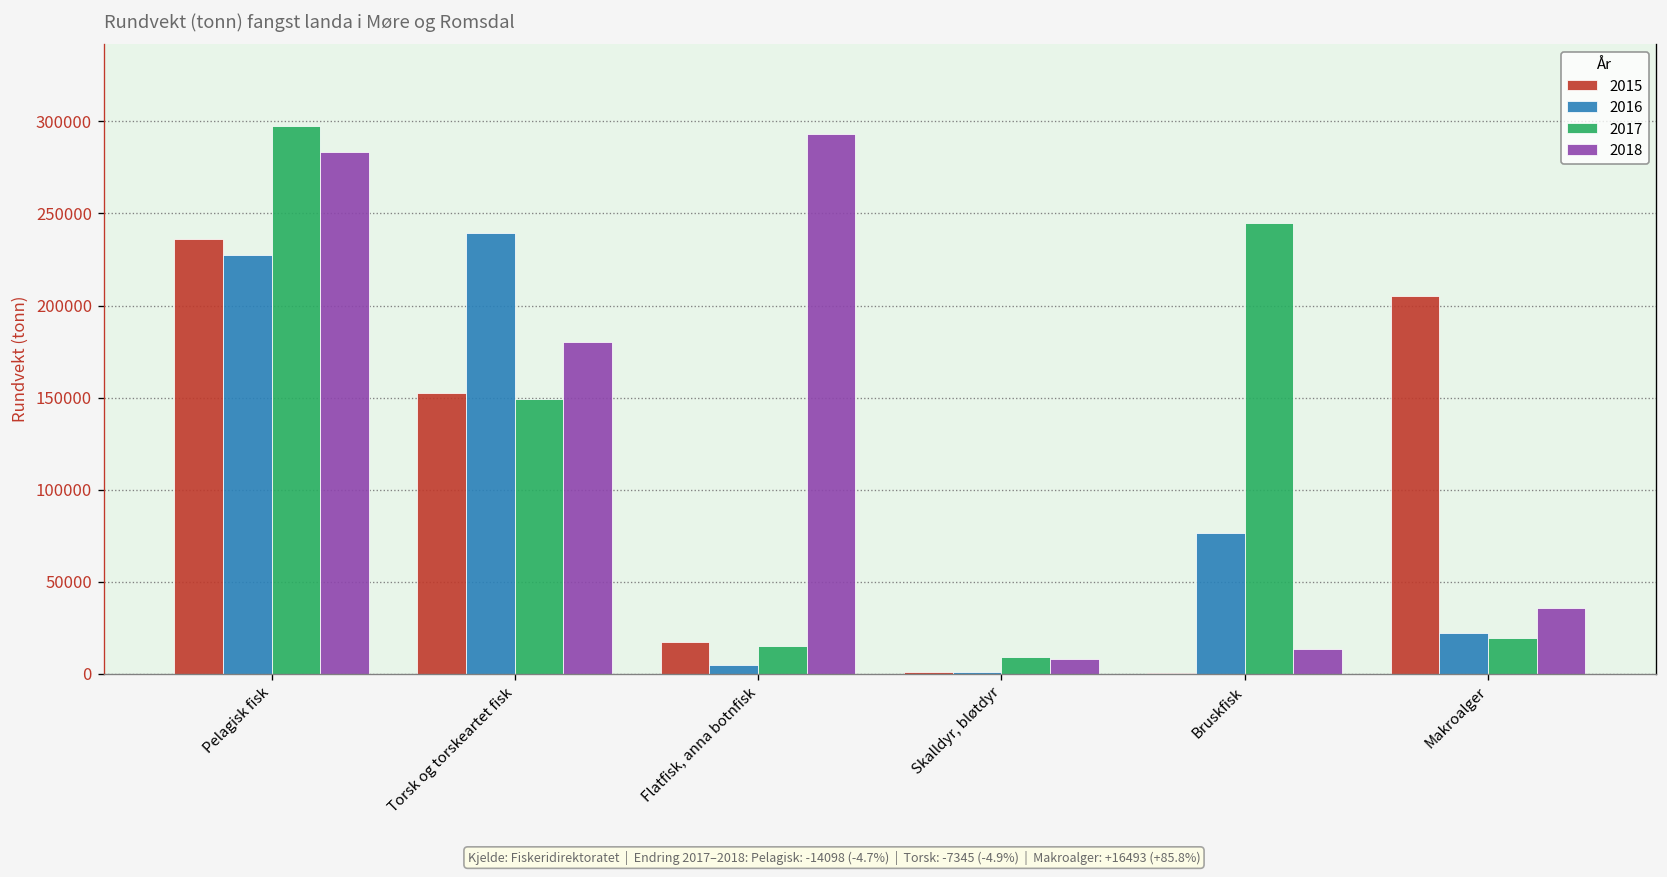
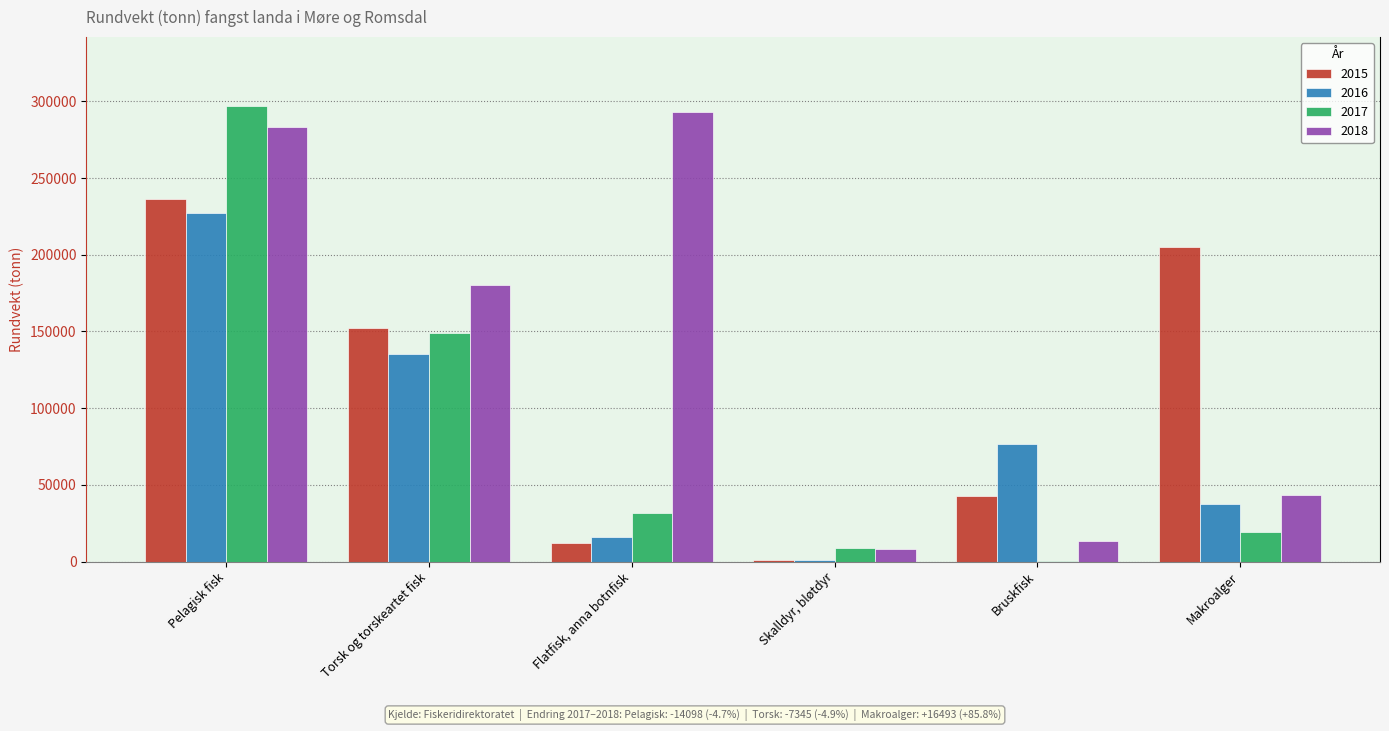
  {
    "2015": {
      "Pelagisk fisk": 236000,
      "Torsk og torskeartet fisk": 152000,
-     "Flatfisk, anna botnfisk": 17000,
-     "Bruskfisk": 0,
+     "Flatfisk, anna botnfisk": 12000,
+     "Bruskfisk": 42000,
      "Makroalger": 205000
    },
    "2016": {
      "Pelagisk fisk": 227000,
-     "Torsk og torskeartet fisk": 239000,
-     "Flatfisk, anna botnfisk": 5000,
+     "Torsk og torskeartet fisk": 135000,
+     "Flatfisk, anna botnfisk": 16000,
      "Bruskfisk": 77000,
-     "Makroalger": 22000
+     "Makroalger": 38000
    },
    "2017": {
      "Pelagisk fisk": 297000,
      "Torsk og torskeartet fisk": 149000,
-     "Flatfisk, anna botnfisk": 15000,
+     "Flatfisk, anna botnfisk": 31000,
      "Skalldyr, bløtdyr": 9000,
-     "Bruskfisk": 245000,
+     "Bruskfisk": 0,
      "Makroalger": 19000
    },
    "2018": {
      "Pelagisk fisk": 283000,
      "Torsk og torskeartet fisk": 180000,
      "Flatfisk, anna botnfisk": 293000,
      "Skalldyr, bløtdyr": 8000,
      "Bruskfisk": 14000,
-     "Makroalger": 36000
+     "Makroalger": 43000
    }
  }
